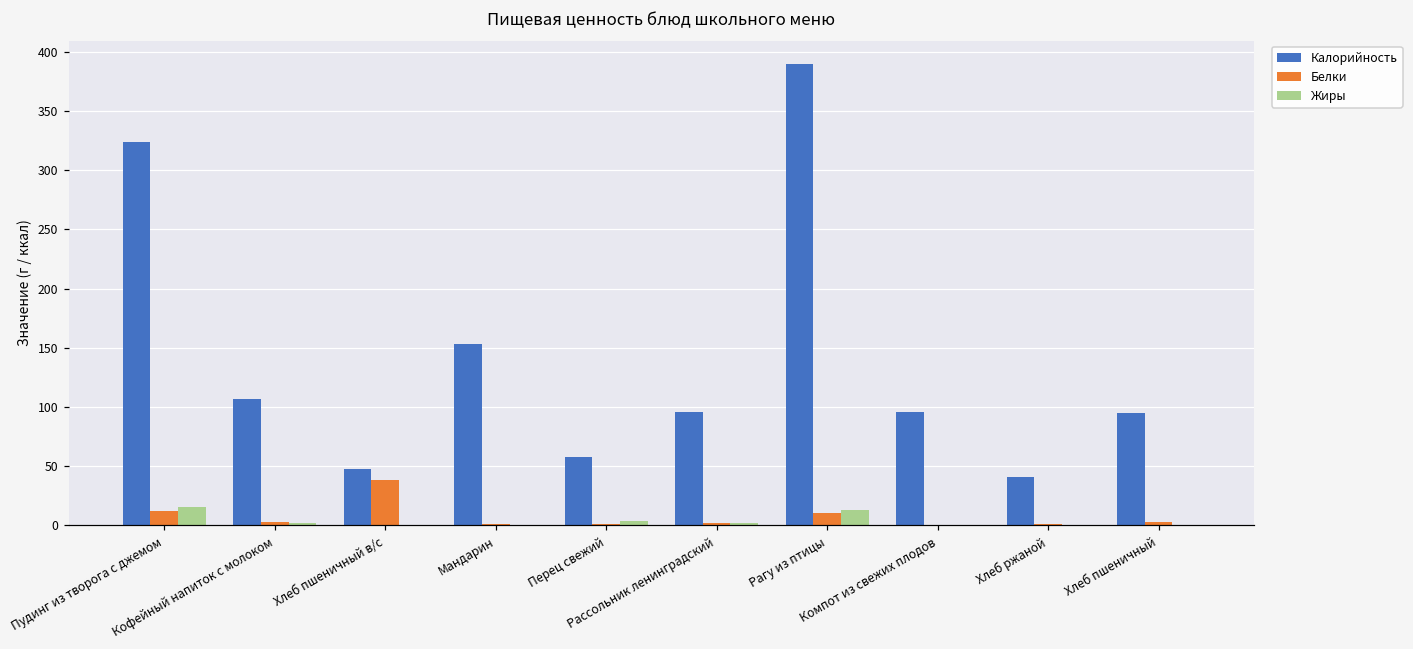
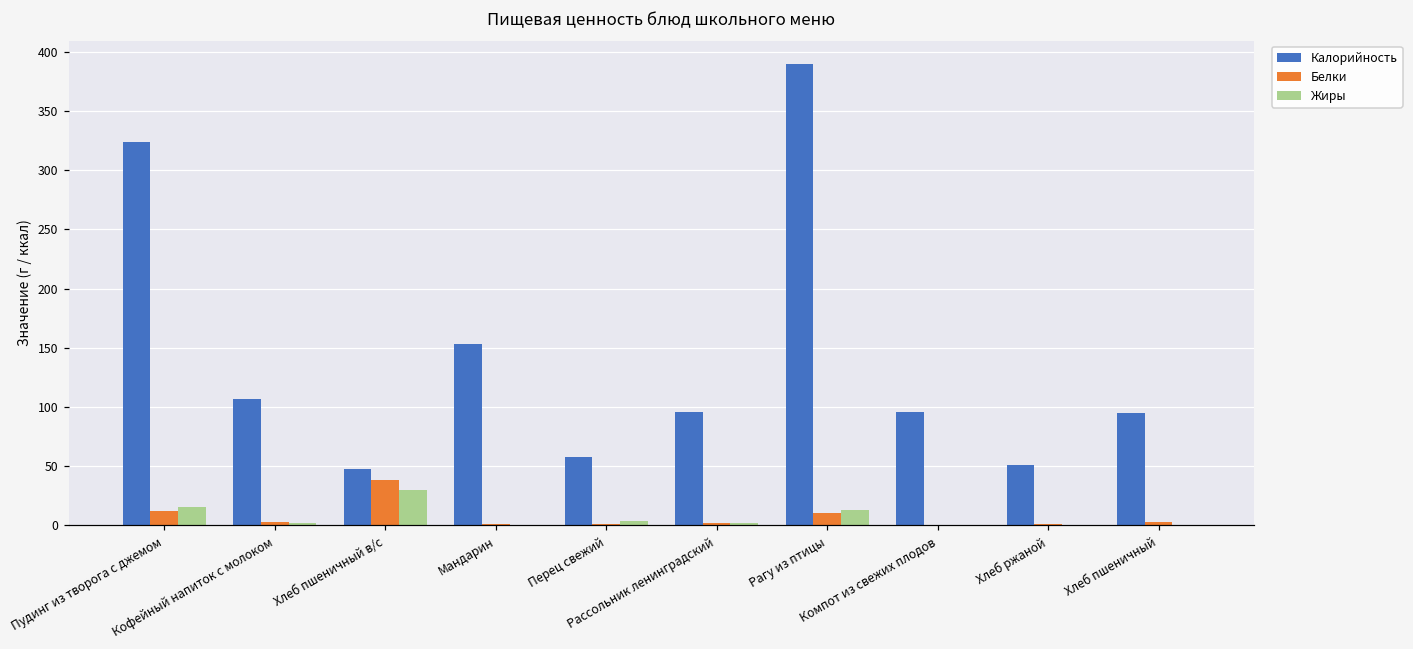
  {
    "Калорийность": {
      "Пудинг из творога с джемом": 324,
      "Кофейный напиток с молоком": 107,
      "Хлеб пшеничный в/с": 47,
      "Мандарин": 153,
      "Перец свежий": 58,
      "Рассольник ленинградский": 96,
      "Рагу из птицы": 390,
      "Компот из свежих плодов": 96,
-     "Хлеб ржаной": 41,
+     "Хлеб ржаной": 51,
      "Хлеб пшеничный": 95
    },
    "Белки": {
      "Пудинг из творога с джемом": 12,
      "Кофейный напиток с молоком": 3,
      "Хлеб пшеничный в/с": 39,
      "Рагу из птицы": 10,
      "Хлеб пшеничный": 3
    },
    "Жиры": {
      "Пудинг из творога с джемом": 15,
      "Кофейный напиток с молоком": 2,
-     "Хлеб пшеничный в/с": 0,
+     "Хлеб пшеничный в/с": 30,
      "Перец свежий": 4,
      "Рассольник ленинградский": 2,
      "Рагу из птицы": 13
    }
  }
